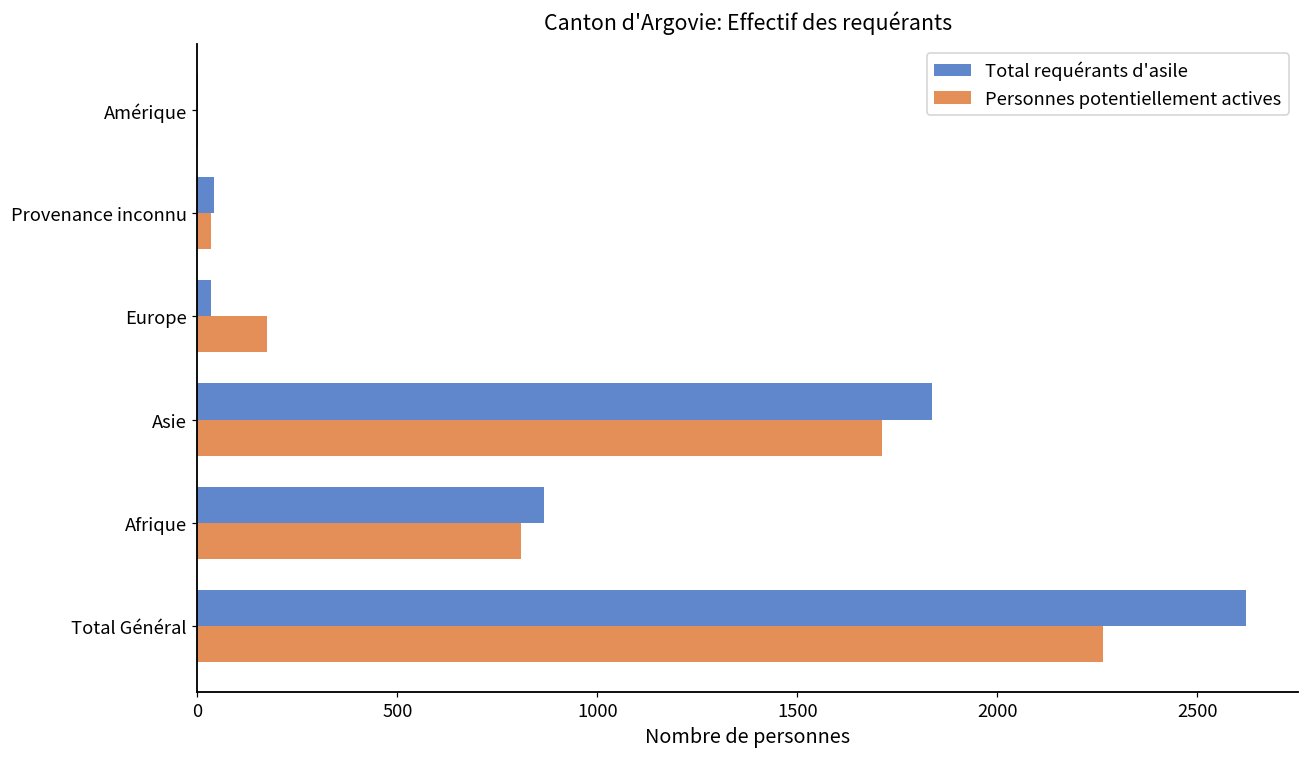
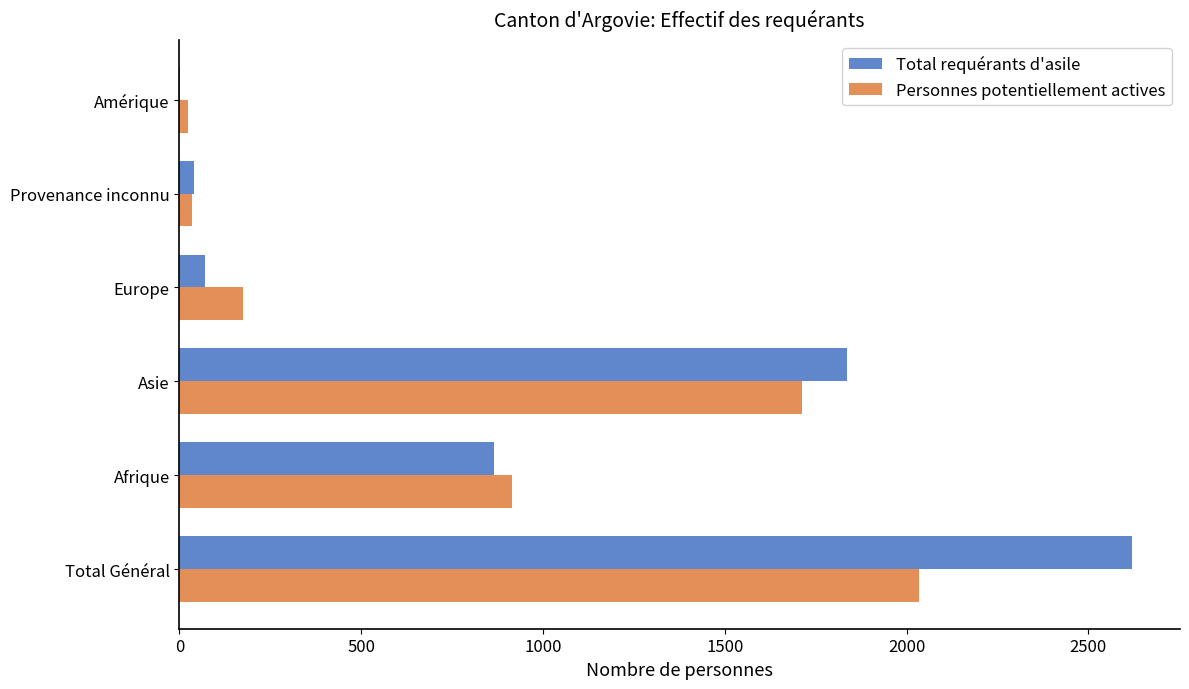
  {
    "Total requérants d'asile": {
      "Provenance inconnu": 40,
-     "Europe": 30,
+     "Europe": 70,
      "Asie": 1840,
      "Afrique": 870,
      "Total Général": 2620
    },
    "Personnes potentiellement actives": {
-     "Amérique": 0,
+     "Amérique": 20,
      "Provenance inconnu": 30,
      "Europe": 180,
      "Asie": 1710,
-     "Afrique": 810,
-     "Total Général": 2260
+     "Afrique": 920,
+     "Total Général": 2030
    }
  }
